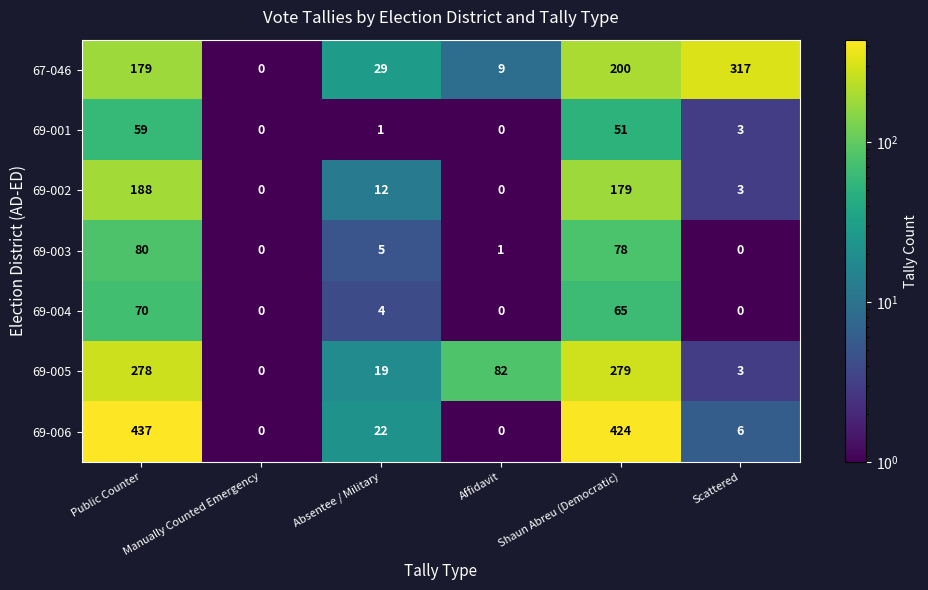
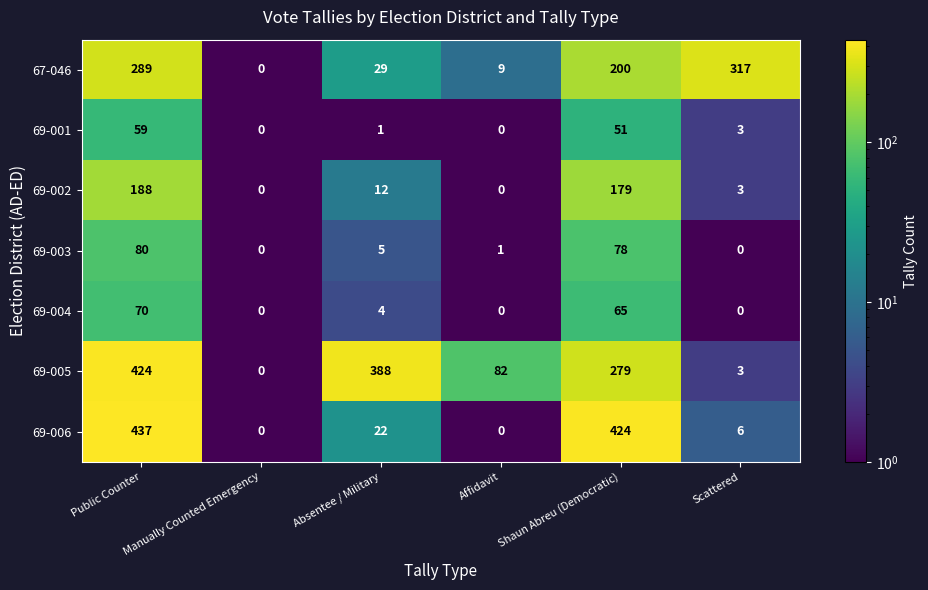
  {
    "67-046": {
-     "Public Counter": 179,
+     "Public Counter": 289,
      "Manually Counted Emergency": 0,
      "Absentee / Military": 29,
      "Affidavit": 9,
      "Shaun Abreu (Democratic)": 200,
      "Scattered": 317
    },
    "69-001": {
      "Public Counter": 59,
      "Manually Counted Emergency": 0,
      "Absentee / Military": 1,
      "Affidavit": 0,
      "Shaun Abreu (Democratic)": 51,
      "Scattered": 3
    },
    "69-002": {
      "Public Counter": 188,
      "Manually Counted Emergency": 0,
      "Absentee / Military": 12,
      "Affidavit": 0,
      "Shaun Abreu (Democratic)": 179,
      "Scattered": 3
    },
    "69-003": {
      "Public Counter": 80,
      "Manually Counted Emergency": 0,
      "Absentee / Military": 5,
      "Affidavit": 1,
      "Shaun Abreu (Democratic)": 78,
      "Scattered": 0
    },
    "69-004": {
      "Public Counter": 70,
      "Manually Counted Emergency": 0,
      "Absentee / Military": 4,
      "Affidavit": 0,
      "Shaun Abreu (Democratic)": 65,
      "Scattered": 0
    },
    "69-005": {
-     "Public Counter": 278,
+     "Public Counter": 424,
      "Manually Counted Emergency": 0,
-     "Absentee / Military": 19,
+     "Absentee / Military": 388,
      "Affidavit": 82,
      "Shaun Abreu (Democratic)": 279,
      "Scattered": 3
    },
    "69-006": {
      "Public Counter": 437,
      "Manually Counted Emergency": 0,
      "Absentee / Military": 22,
      "Affidavit": 0,
      "Shaun Abreu (Democratic)": 424,
      "Scattered": 6
    }
  }
